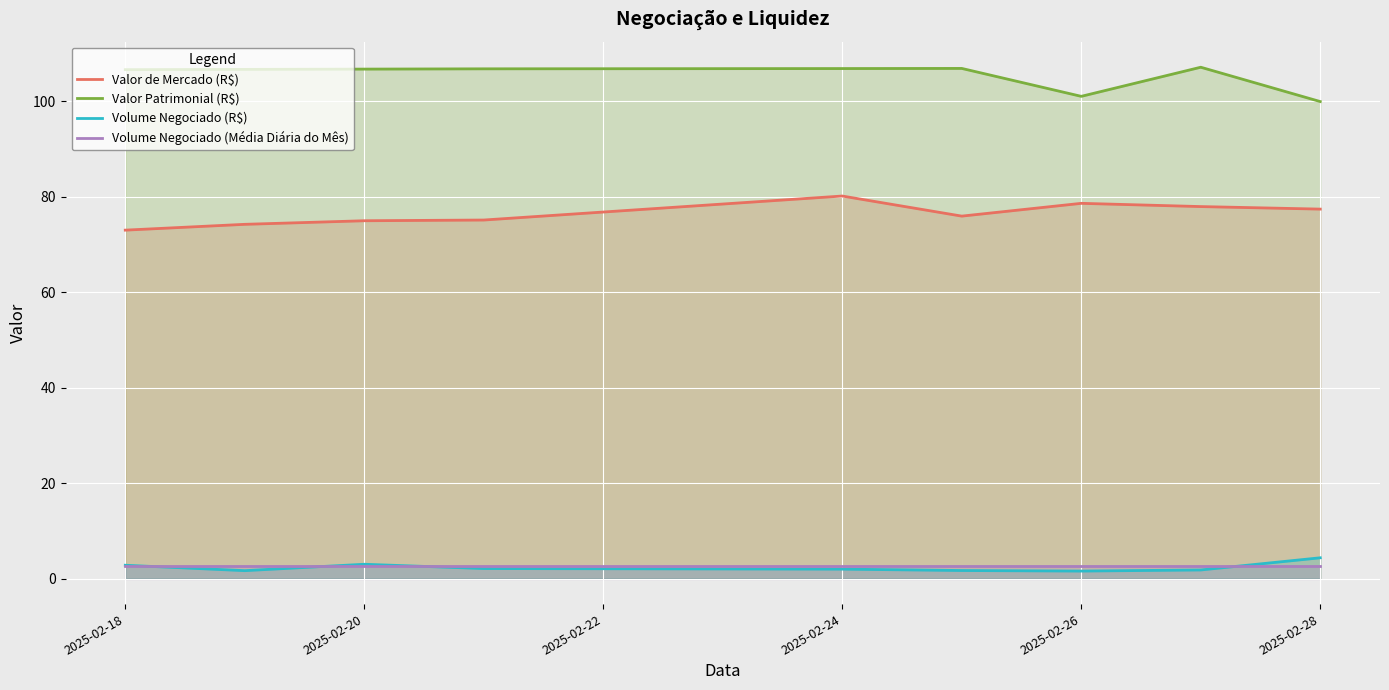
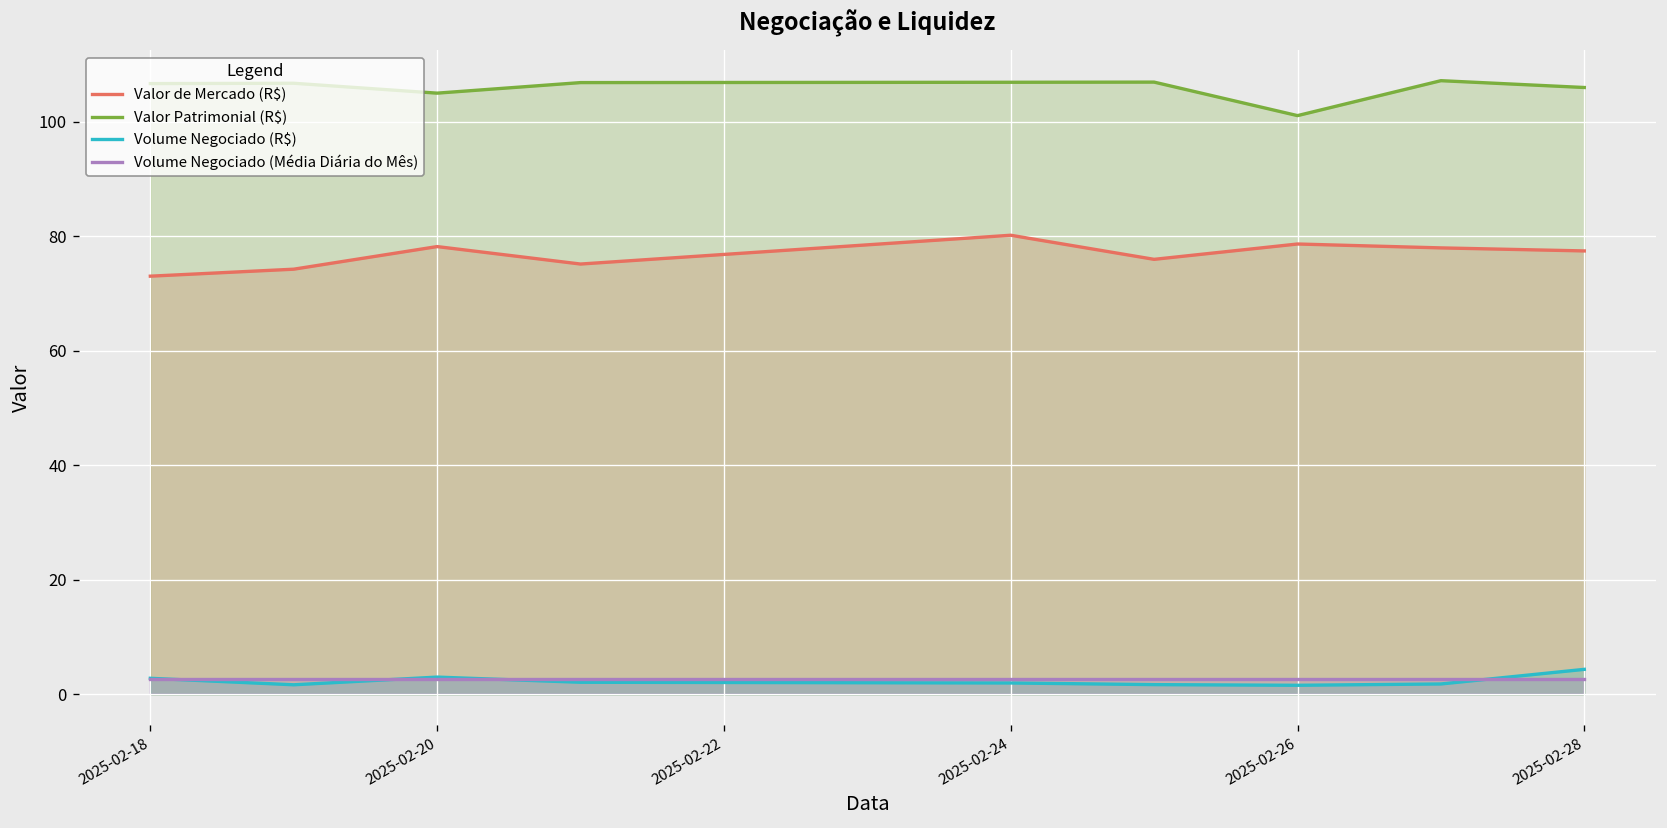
  {
    "Valor de Mercado (R$)": {
      "2025-02-18": 73,
-     "2025-02-20": 75,
+     "2025-02-20": 78,
      "2025-02-24": 80,
      "2025-02-26": 79,
      "2025-02-28": 77
    },
    "Valor Patrimonial (R$)": {
-     "2025-02-20": 107,
+     "2025-02-20": 105,
      "2025-02-24": 107,
      "2025-02-26": 101,
-     "2025-02-28": 100
+     "2025-02-28": 106
    },
    "Volume Negociado (R$)": {
      "2025-02-24": 2,
      "2025-02-26": 2,
      "2025-02-28": 4
    },
    "Volume Negociado (Média Diária do Mês)": {
      "2025-02-24": 3,
      "2025-02-26": 3,
      "2025-02-28": 3
    }
  }
